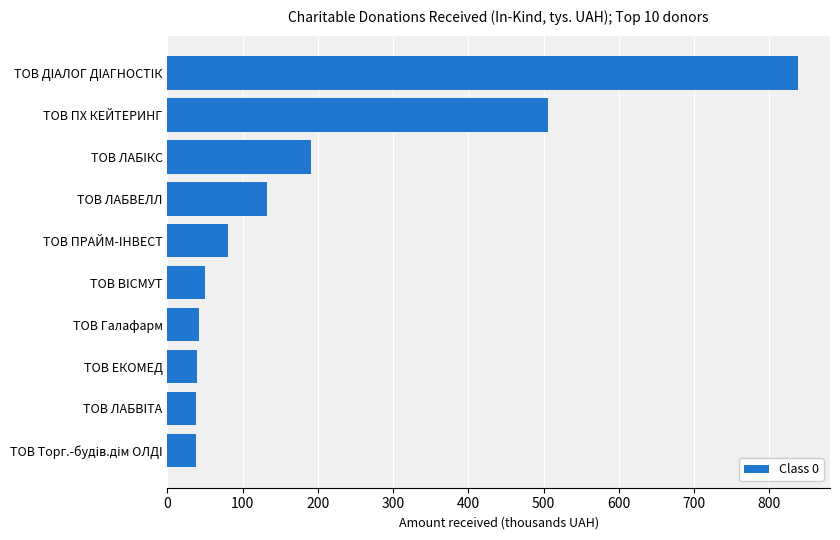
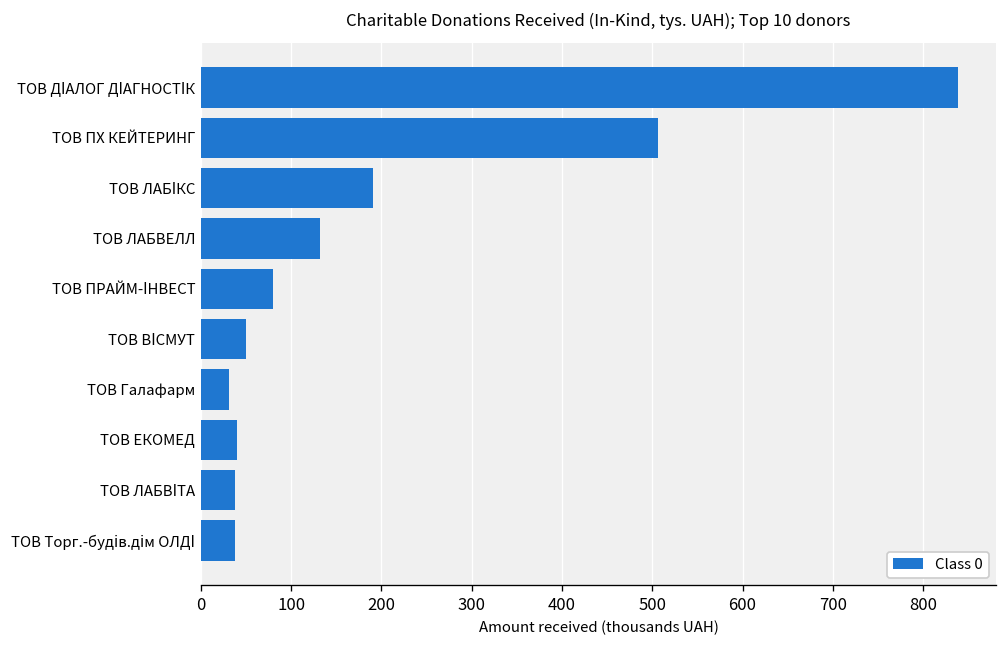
  {
    "ТОВ ДІАЛОГ ДІАГНОСТІК": 840,
    "ТОВ ПХ КЕЙТЕРИНГ": 510,
    "ТОВ ЛАБІКС": 190,
    "ТОВ ЛАБВЕЛЛ": 130,
    "ТОВ ПРАЙМ-ІНВЕСТ": 80,
    "ТОВ ВІСМУТ": 50,
-   "ТОВ Галафарм": 40,
+   "ТОВ Галафарм": 30,
    "ТОВ ЕКОМЕД": 40,
    "ТОВ ЛАБВІТА": 40,
    "ТОВ Торг.-будів.дім ОЛДІ": 40
  }
